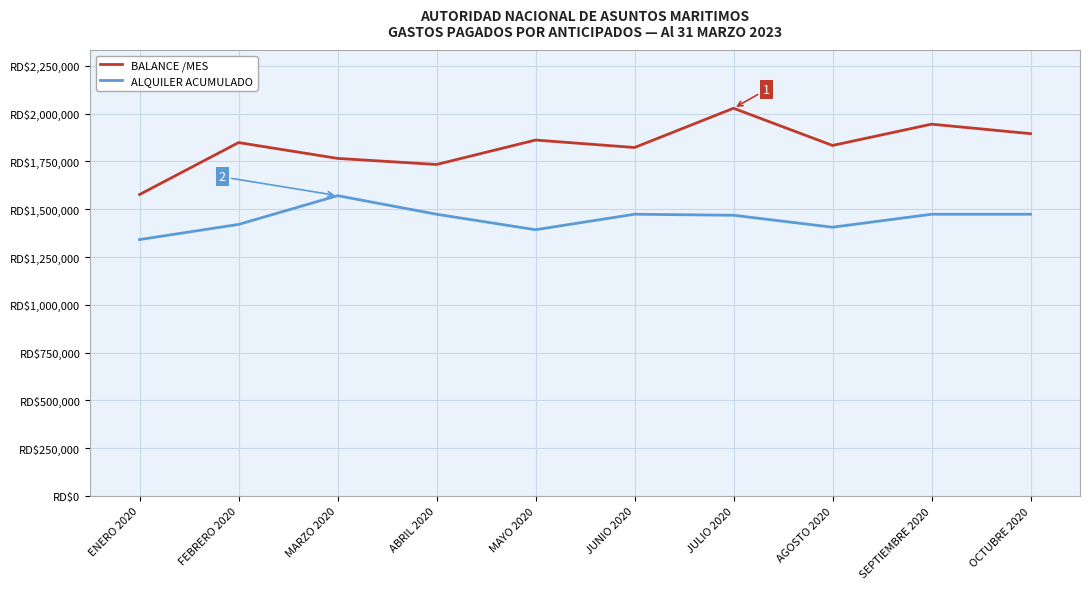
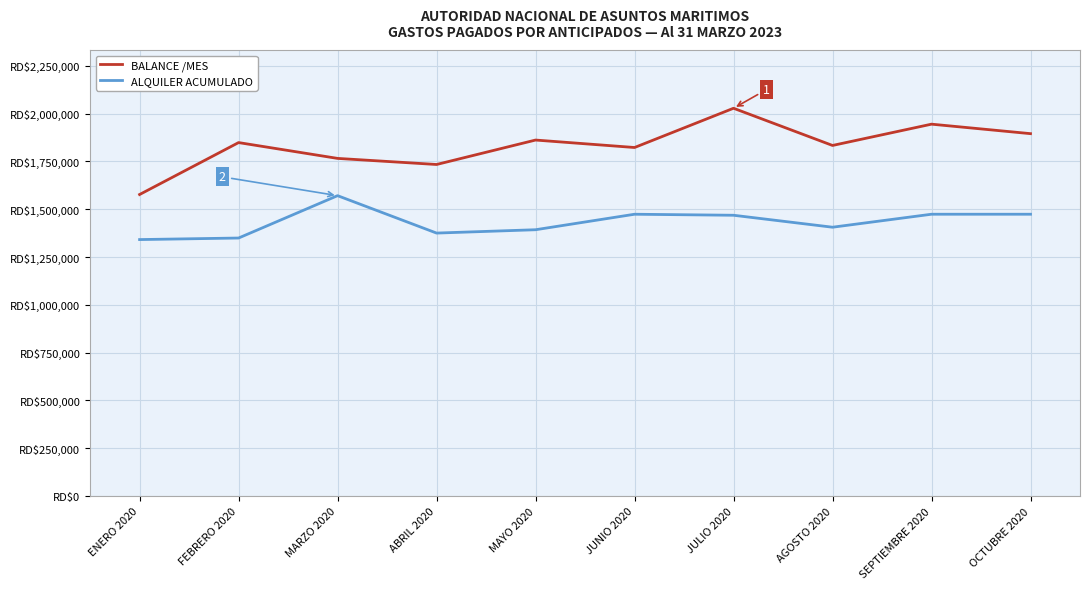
  {
    "BALANCE /MES": {
      "ENERO 2020": "RD$1,580,000",
      "FEBRERO 2020": "RD$1,850,000",
      "MARZO 2020": "RD$1,770,000",
      "ABRIL 2020": "RD$1,730,000",
      "MAYO 2020": "RD$1,860,000",
      "JUNIO 2020": "RD$1,820,000",
      "JULIO 2020": "RD$2,030,000",
      "AGOSTO 2020": "RD$1,830,000",
      "SEPTIEMBRE 2020": "RD$1,950,000",
      "OCTUBRE 2020": "RD$1,900,000"
    },
    "ALQUILER ACUMULADO": {
      "ENERO 2020": "RD$1,340,000",
-     "FEBRERO 2020": "RD$1,420,000",
+     "FEBRERO 2020": "RD$1,350,000",
      "MARZO 2020": "RD$1,570,000",
-     "ABRIL 2020": "RD$1,470,000",
+     "ABRIL 2020": "RD$1,380,000",
      "MAYO 2020": "RD$1,390,000",
      "JUNIO 2020": "RD$1,470,000",
      "JULIO 2020": "RD$1,470,000",
      "AGOSTO 2020": "RD$1,410,000",
      "SEPTIEMBRE 2020": "RD$1,470,000",
      "OCTUBRE 2020": "RD$1,470,000"
    }
  }
